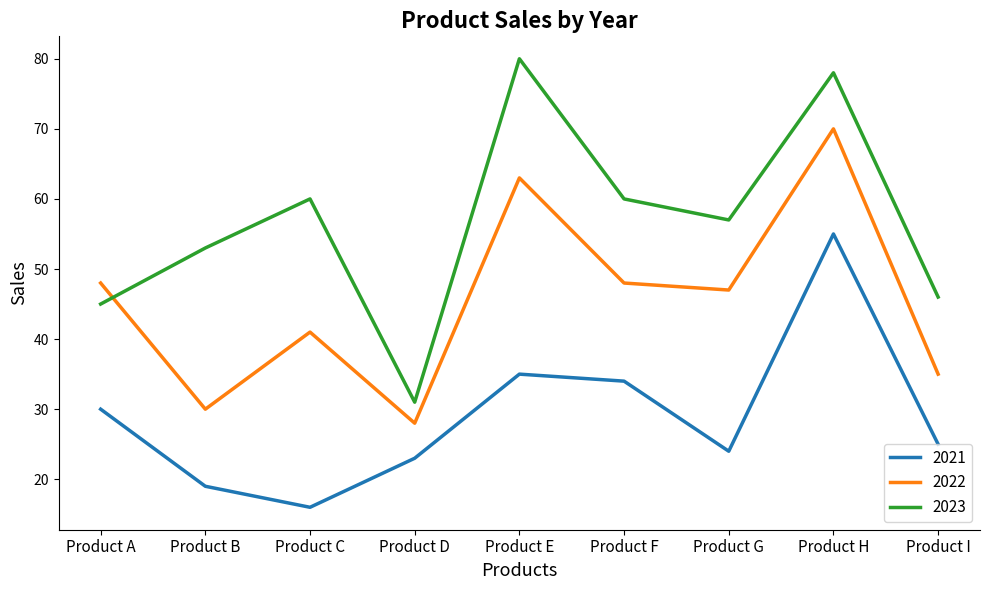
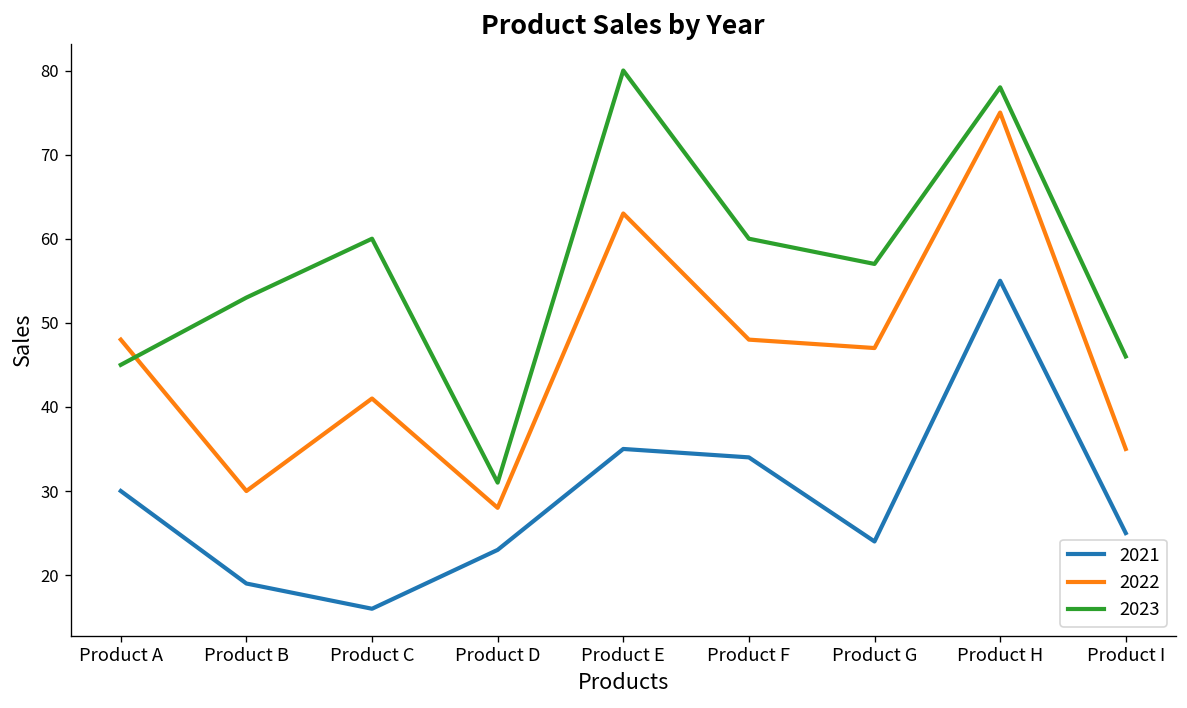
  {
    "2021": {
      "Product A": 30,
      "Product B": 19,
      "Product C": 16,
      "Product D": 23,
      "Product E": 35,
      "Product F": 34,
      "Product G": 24,
      "Product H": 55
    },
    "2022": {
      "Product A": 48,
      "Product B": 30,
      "Product C": 41,
      "Product D": 28,
      "Product E": 63,
      "Product F": 48,
      "Product G": 47,
-     "Product H": 70,
+     "Product H": 75,
      "Product I": 35
    },
    "2023": {
      "Product A": 45,
      "Product B": 53,
      "Product C": 60,
      "Product D": 31,
      "Product E": 80,
      "Product F": 60,
      "Product G": 57,
      "Product H": 78,
      "Product I": 46
    }
  }
